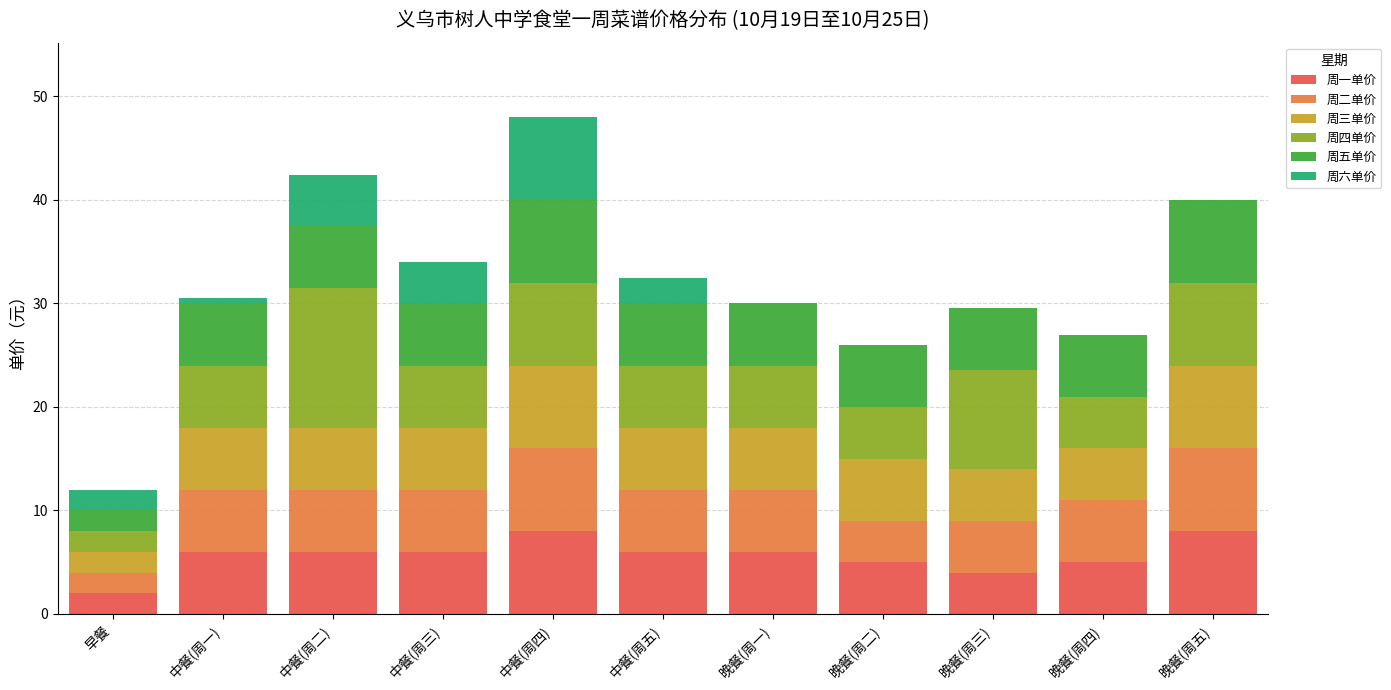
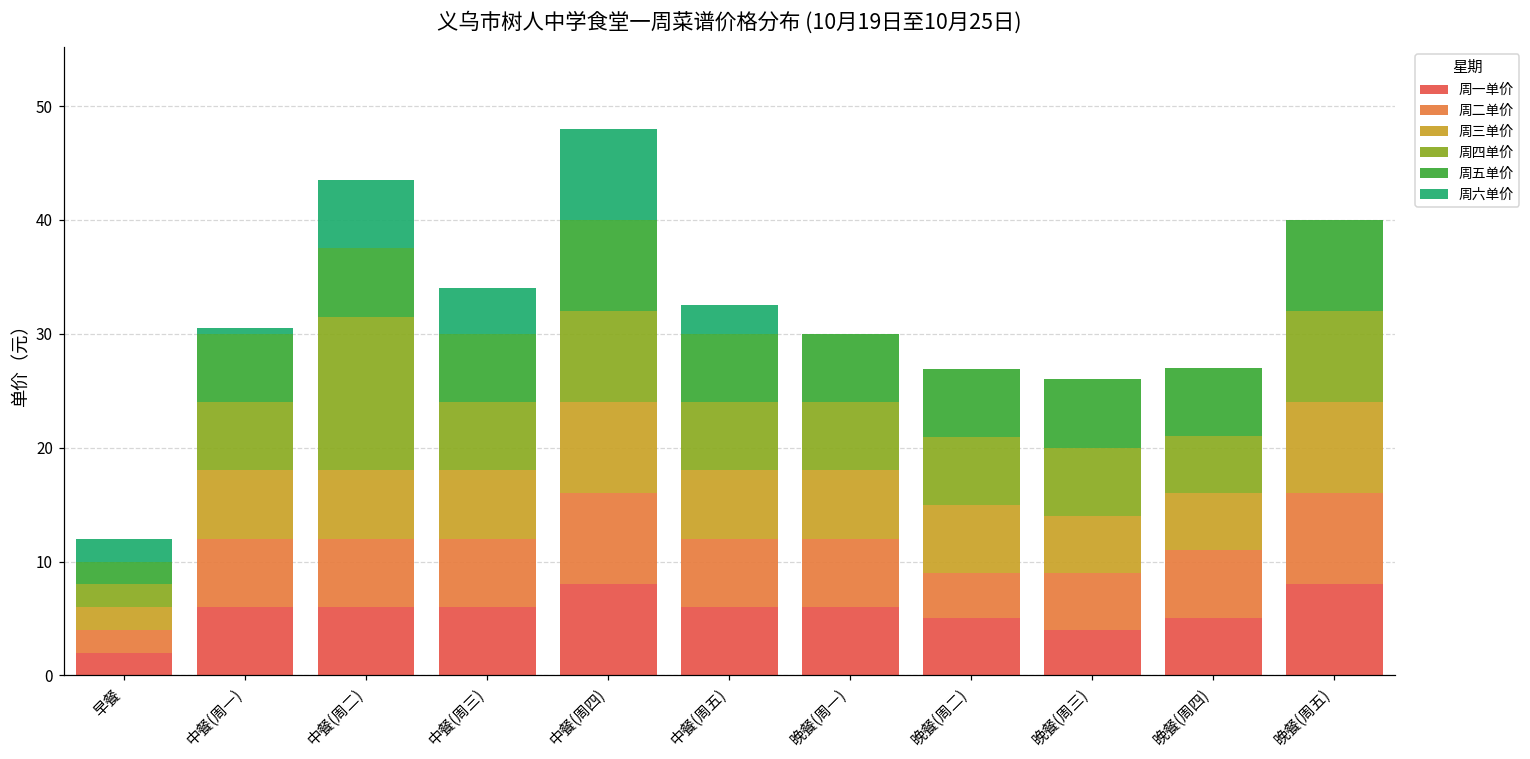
  {
    "周四单价": {
      "早餐": 2.0,
      "中餐(周一)": 6.0,
      "中餐(周二)": 13.5,
      "中餐(周三)": 6.0,
      "中餐(周四)": 8.0,
      "中餐(周五)": 6.0,
      "晚餐(周一)": 6.0,
-     "晚餐(周二)": 5.0,
-     "晚餐(周三)": 9.6,
+     "晚餐(周二)": 5.9,
+     "晚餐(周三)": 6.0,
      "晚餐(周四)": 5.0,
      "晚餐(周五)": 8.0
    },
    "周五单价": {
      "早餐": 2.0,
      "中餐(周一)": 6.0,
      "中餐(周二)": 6.0,
      "中餐(周三)": 6.0,
      "中餐(周四)": 8.0,
      "中餐(周五)": 6.0,
      "晚餐(周一)": 6.0,
      "晚餐(周二)": 6.0,
      "晚餐(周三)": 6.0,
      "晚餐(周四)": 6.0,
      "晚餐(周五)": 8.0
    },
    "周六单价": {
      "早餐": 2.0,
      "中餐(周一)": 0.5,
-     "中餐(周二)": 4.9,
+     "中餐(周二)": 6.0,
      "中餐(周三)": 4.0,
      "中餐(周四)": 8.0,
      "中餐(周五)": 2.5,
      "晚餐(周一)": 0.0,
      "晚餐(周二)": 0.0,
      "晚餐(周三)": 0.0,
      "晚餐(周四)": 0.0,
      "晚餐(周五)": 0.0
    }
  }
